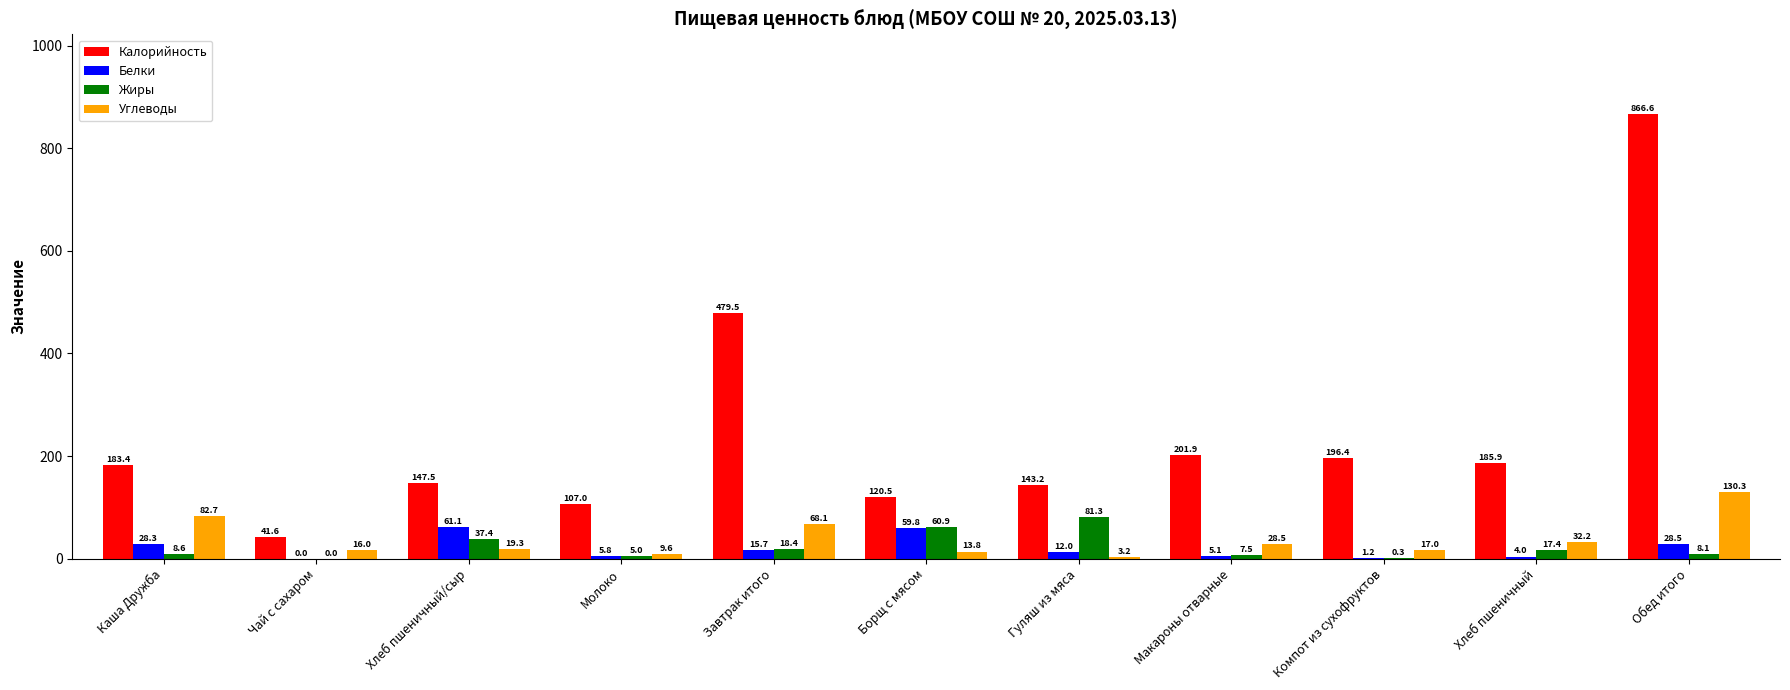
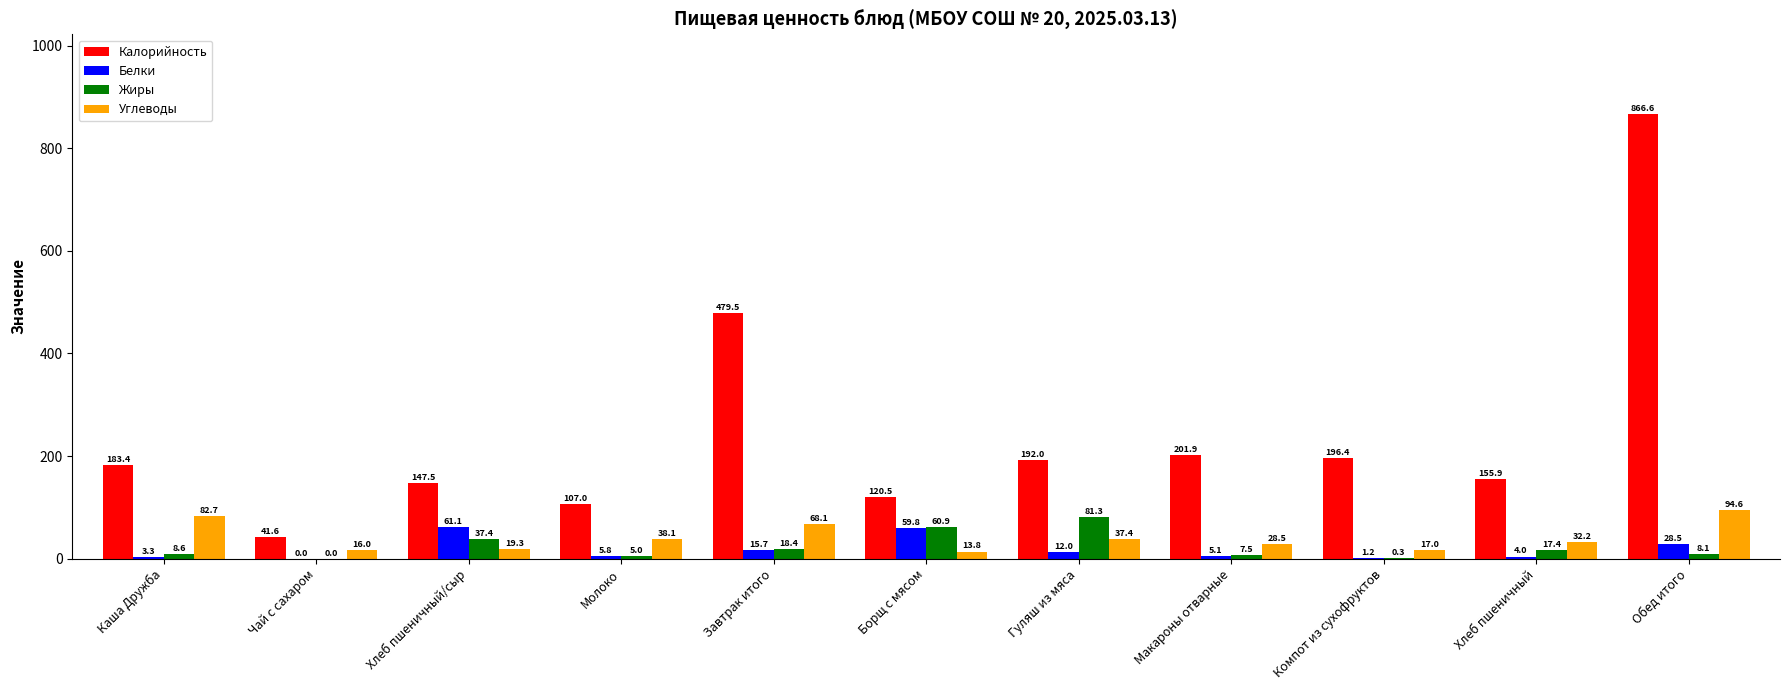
  {
    "Калорийность": {
      "Каша Дружба": 183.4,
      "Чай с сахаром": 41.6,
      "Хлеб пшеничный/сыр": 147.5,
      "Молоко": 107.0,
      "Завтрак итого": 479.5,
      "Борщ с мясом": 120.5,
-     "Гуляш из мяса": 143.2,
+     "Гуляш из мяса": 192.0,
      "Макароны отварные": 201.9,
      "Компот из сухофруктов": 196.4,
-     "Хлеб пшеничный": 185.9,
+     "Хлеб пшеничный": 155.9,
      "Обед итого": 866.6
    },
    "Белки": {
-     "Каша Дружба": 28.3,
+     "Каша Дружба": 3.3,
      "Чай с сахаром": 0.0,
      "Хлеб пшеничный/сыр": 61.1,
      "Молоко": 5.8,
      "Завтрак итого": 15.7,
      "Борщ с мясом": 59.8,
      "Гуляш из мяса": 12.0,
      "Макароны отварные": 5.1,
      "Компот из сухофруктов": 1.2,
      "Хлеб пшеничный": 4.0,
      "Обед итого": 28.5
    },
    "Жиры": {
      "Каша Дружба": 8.6,
      "Чай с сахаром": 0.0,
      "Хлеб пшеничный/сыр": 37.4,
      "Молоко": 5.0,
      "Завтрак итого": 18.4,
      "Борщ с мясом": 60.9,
      "Гуляш из мяса": 81.3,
      "Макароны отварные": 7.5,
      "Компот из сухофруктов": 0.3,
      "Хлеб пшеничный": 17.4,
      "Обед итого": 8.1
    },
    "Углеводы": {
      "Каша Дружба": 82.7,
      "Чай с сахаром": 16.0,
      "Хлеб пшеничный/сыр": 19.3,
-     "Молоко": 9.6,
+     "Молоко": 38.1,
      "Завтрак итого": 68.1,
      "Борщ с мясом": 13.8,
-     "Гуляш из мяса": 3.2,
+     "Гуляш из мяса": 37.4,
      "Макароны отварные": 28.5,
      "Компот из сухофруктов": 17.0,
      "Хлеб пшеничный": 32.2,
-     "Обед итого": 130.3
+     "Обед итого": 94.6
    }
  }
